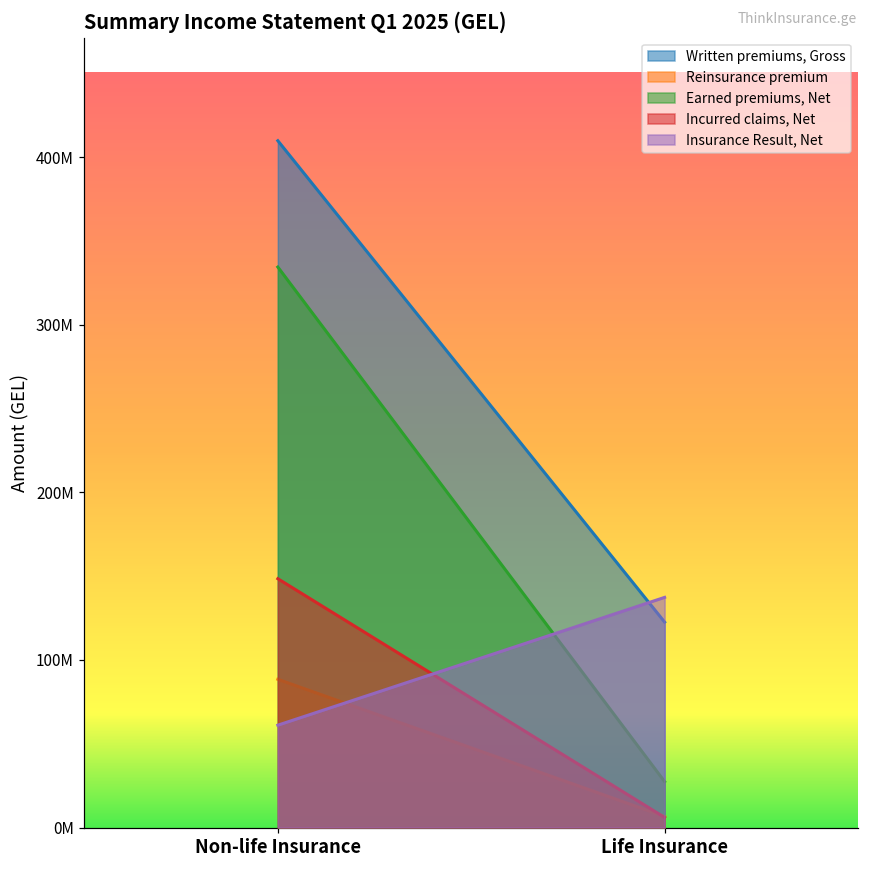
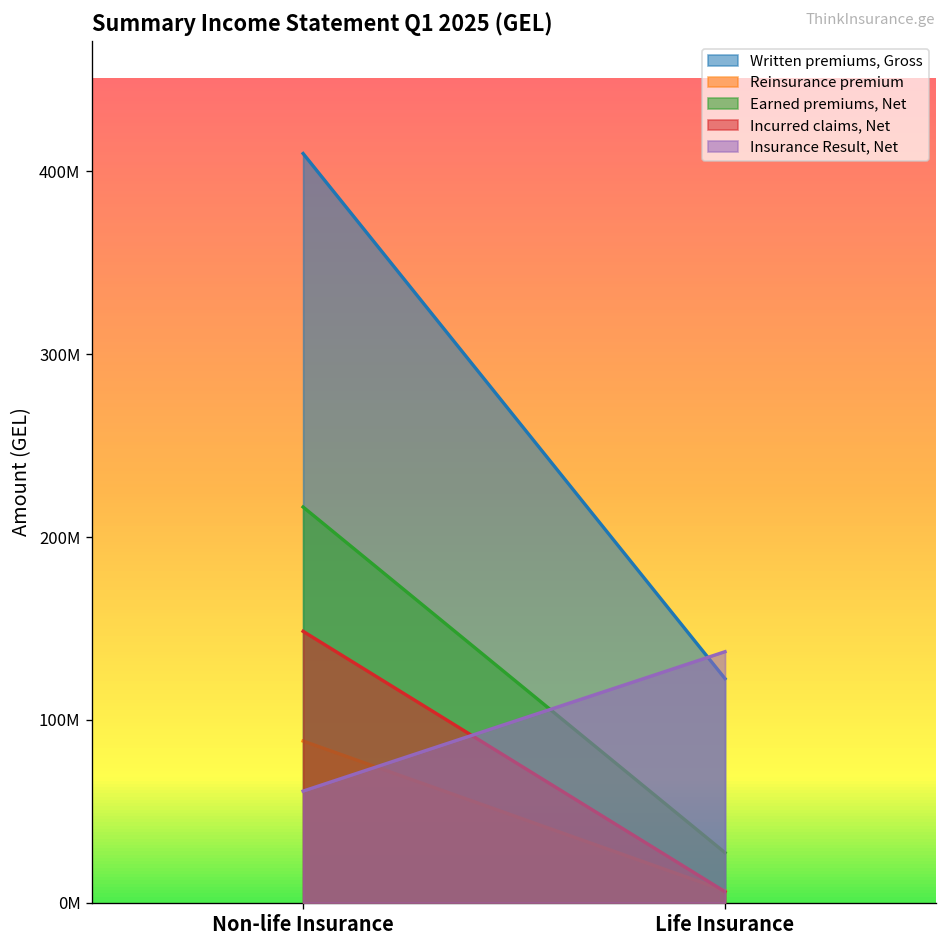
  {
    "Written premiums, Gross": {
      "Non-life Insurance": 410000000,
      "Life Insurance": 123000000
    },
    "Reinsurance premium": {
      "Non-life Insurance": 88000000
    },
    "Earned premiums, Net": {
-     "Non-life Insurance": 334000000,
+     "Non-life Insurance": 216000000,
      "Life Insurance": 27000000
    },
    "Incurred claims, Net": {
      "Non-life Insurance": 148000000
    },
    "Insurance Result, Net": {
      "Non-life Insurance": 61000000,
      "Life Insurance": 137000000
    }
  }
